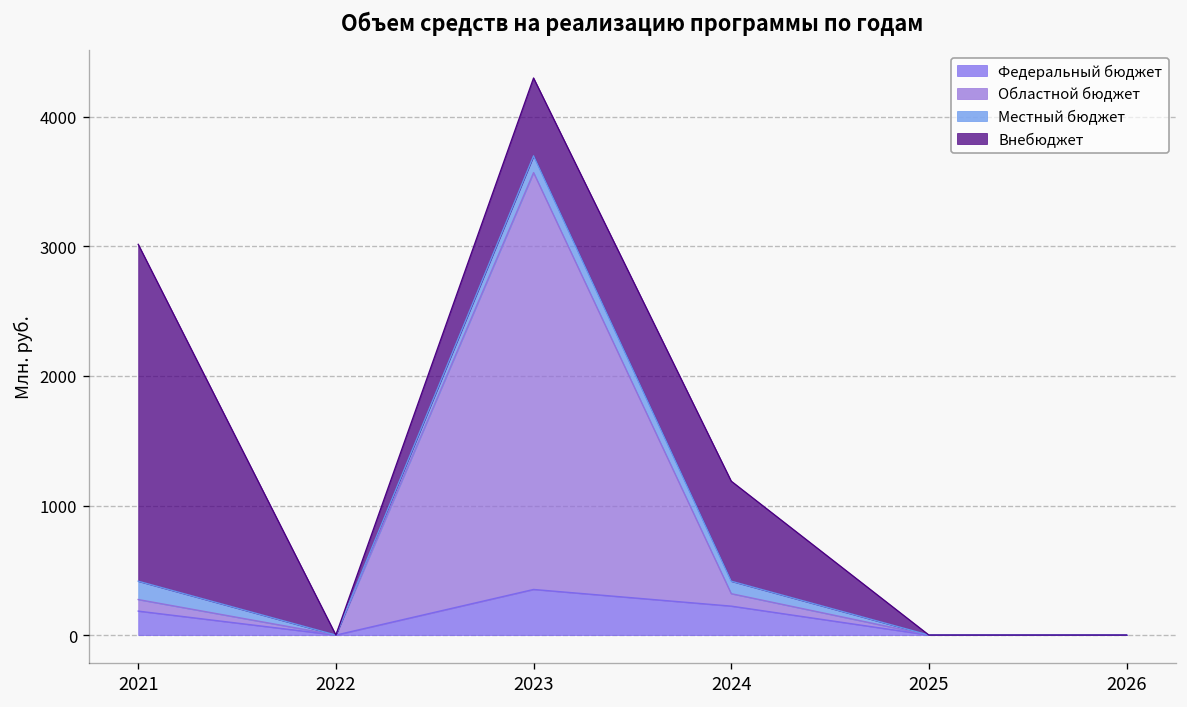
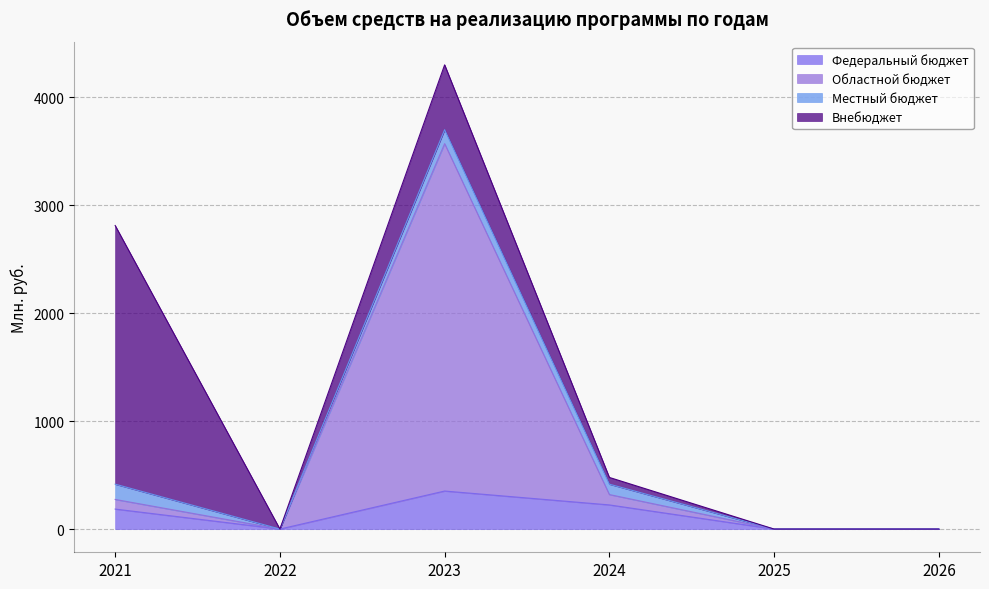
  {
    "Внебюджет": {
-     "2021": 2600,
+     "2021": 2400,
      "2023": 600,
-     "2024": 770
+     "2024": 60
    }
  }
